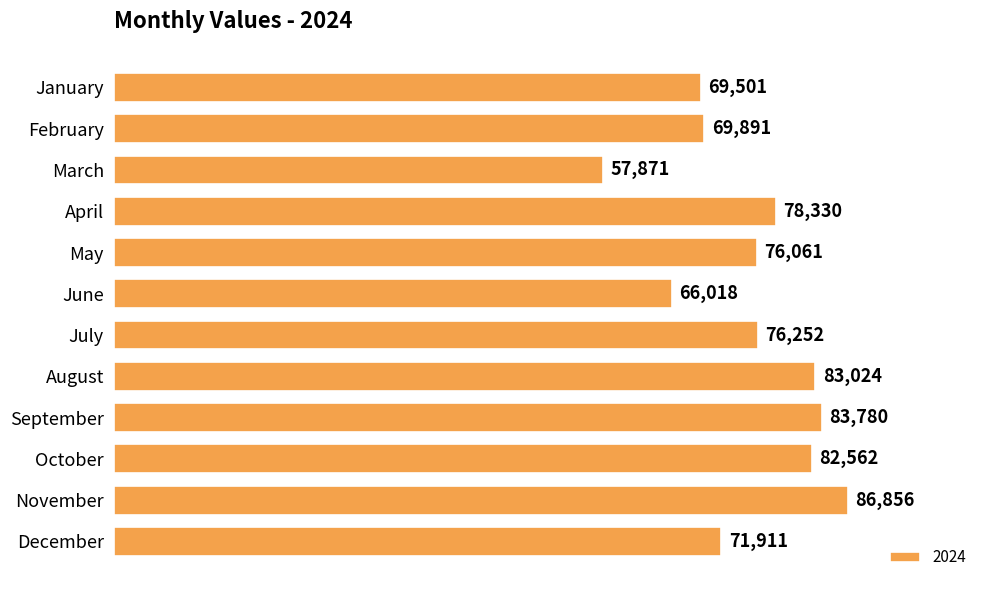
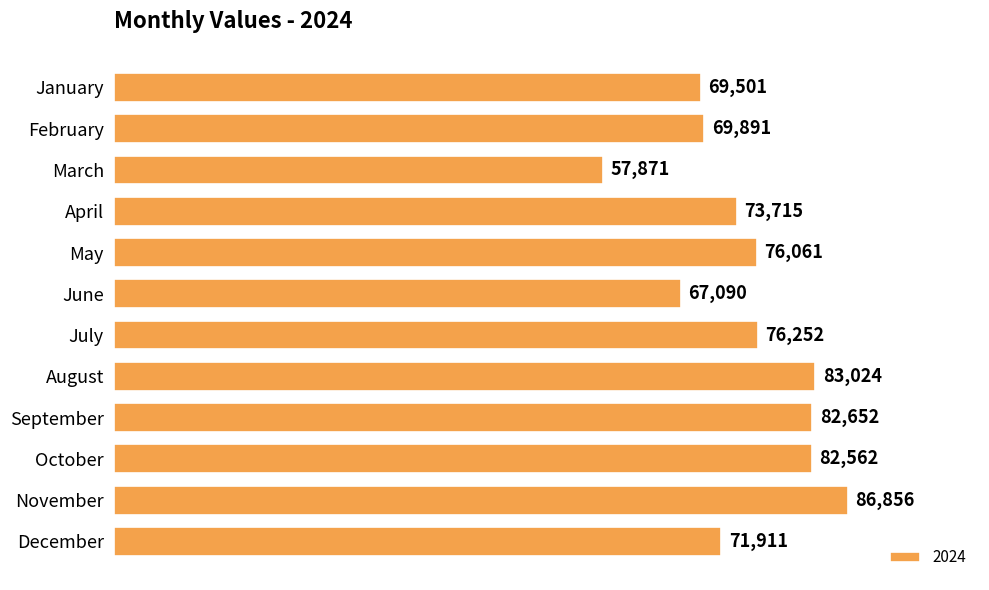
  {
    "January": "69,501",
    "February": "69,891",
    "March": "57,871",
-   "April": "78,330",
+   "April": "73,715",
    "May": "76,061",
-   "June": "66,018",
+   "June": "67,090",
    "July": "76,252",
    "August": "83,024",
-   "September": "83,780",
+   "September": "82,652",
    "October": "82,562",
    "November": "86,856",
    "December": "71,911"
  }
